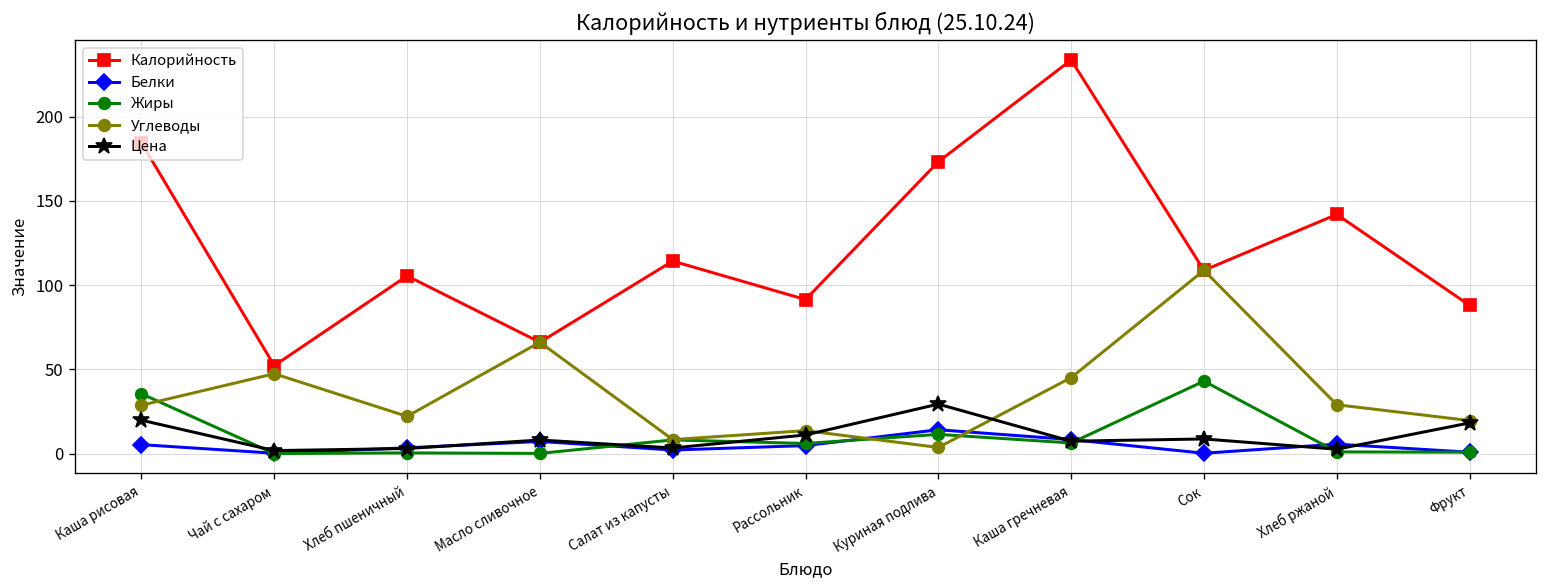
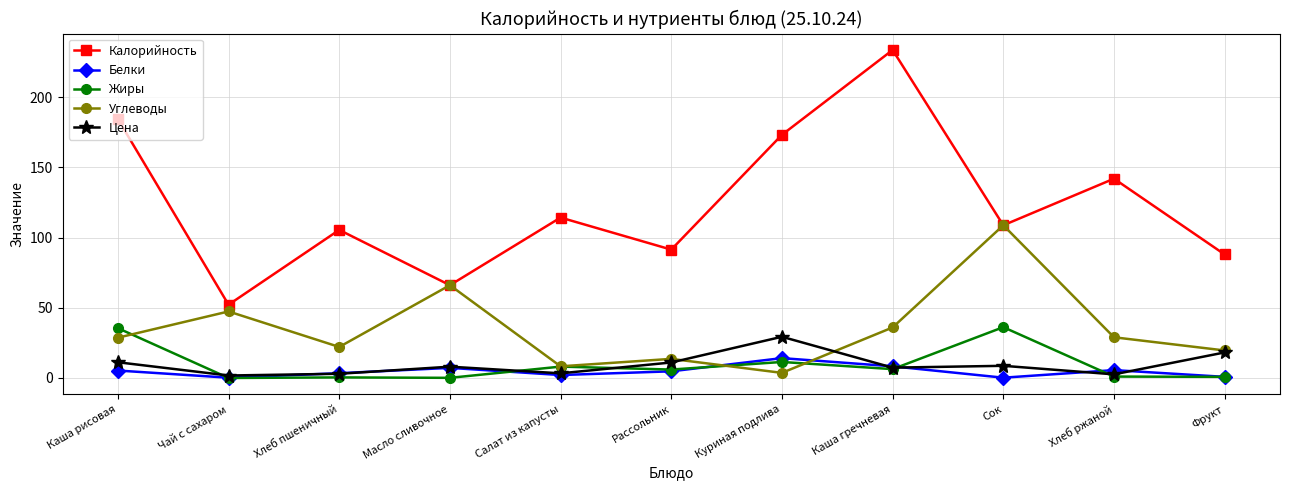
  {
    "Калорийность": {
      "Чай с сахаром": 52,
      "Хлеб пшеничный": 106,
      "Салат из капусты": 114,
      "Рассольник": 91,
      "Куриная подлива": 173,
      "Каша гречневая": 234,
      "Хлеб ржаной": 142,
      "Фрукт": 88
    },
    "Белки": {
      "Каша рисовая": 5,
      "Куриная подлива": 14,
      "Сок": 0,
      "Хлеб ржаной": 6
    },
    "Жиры": {
      "Каша рисовая": 36,
      "Хлеб пшеничный": 0,
      "Масло сливочное": 0,
      "Куриная подлива": 11,
-     "Сок": 43
+     "Сок": 36
    },
    "Углеводы": {
      "Каша рисовая": 29,
      "Чай с сахаром": 47,
      "Хлеб пшеничный": 22,
      "Рассольник": 14,
      "Куриная подлива": 4,
-     "Каша гречневая": 45,
+     "Каша гречневая": 36,
      "Хлеб ржаной": 29
    },
    "Цена": {
-     "Каша рисовая": 20,
+     "Каша рисовая": 11,
      "Рассольник": 11,
      "Куриная подлива": 29,
      "Сок": 9
    }
  }
